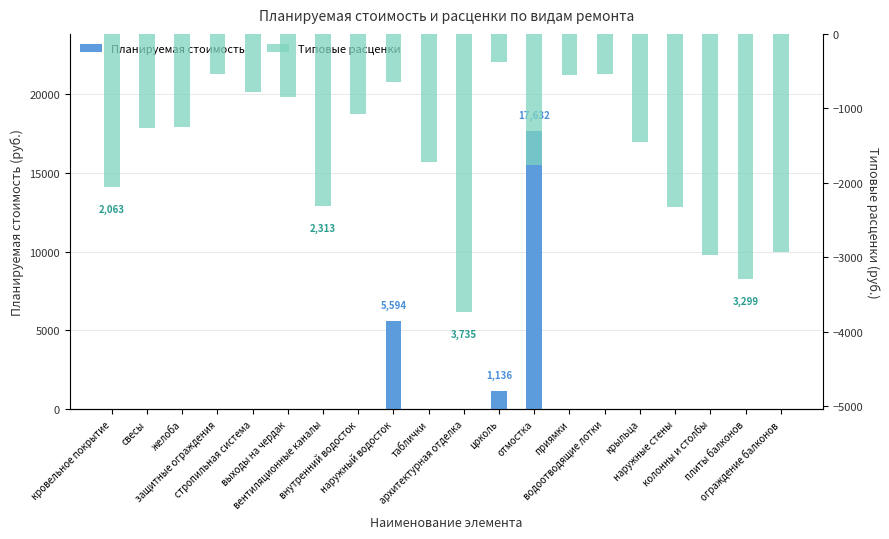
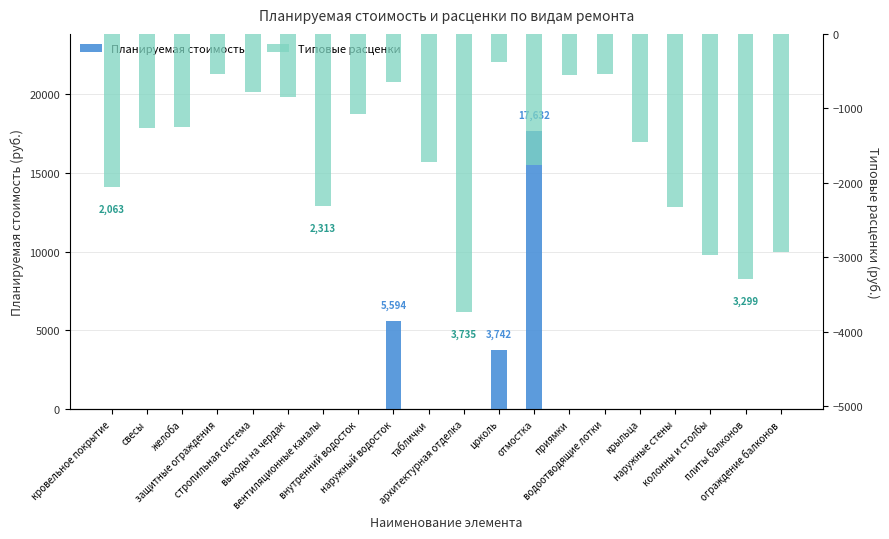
  {
    "Планируемая стоимость": {
      "наружный водосток": "5,594",
-     "цоколь": "1,136",
+     "цоколь": "3,742",
      "отмостка": "17,632"
    }
  }
